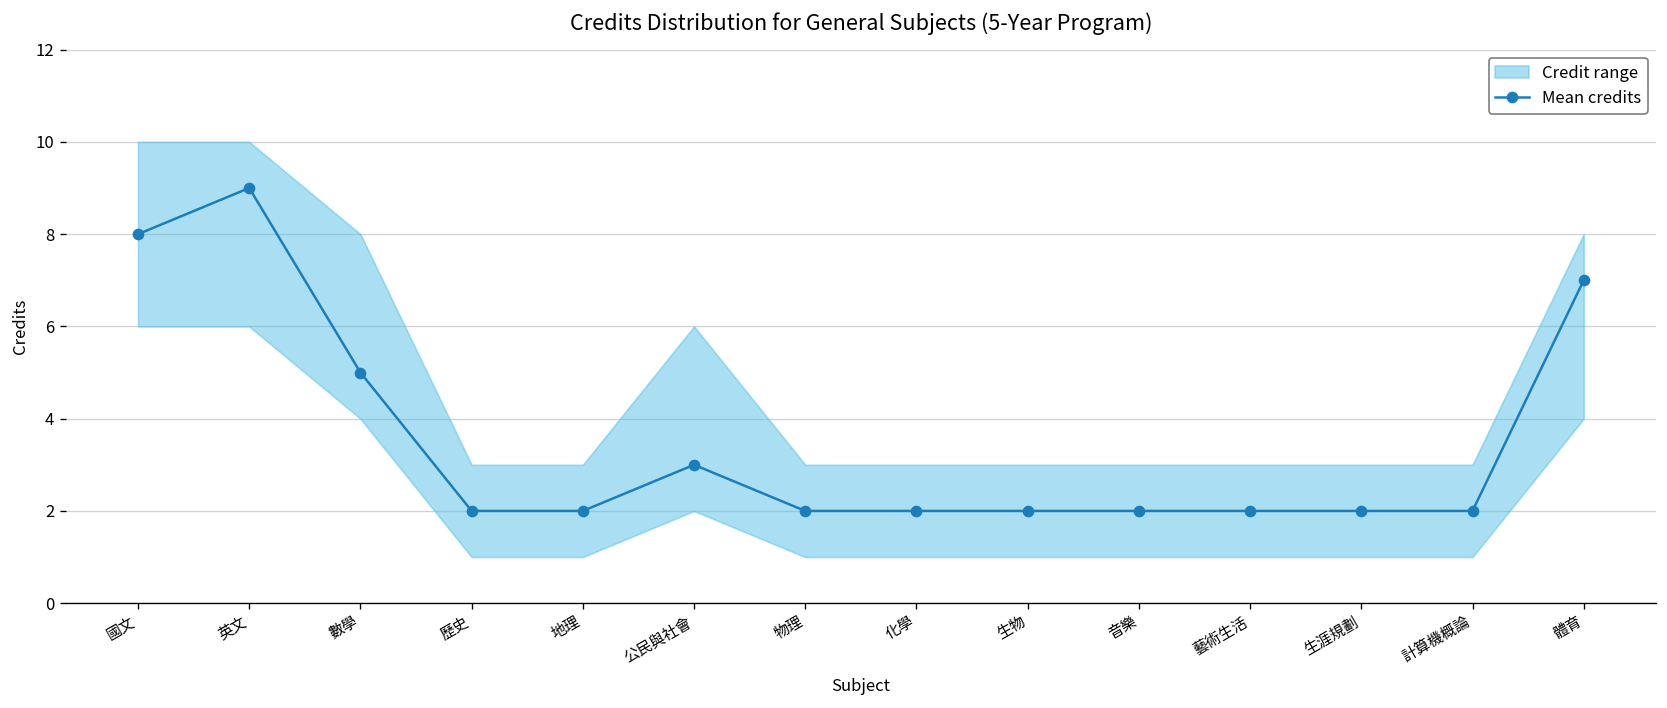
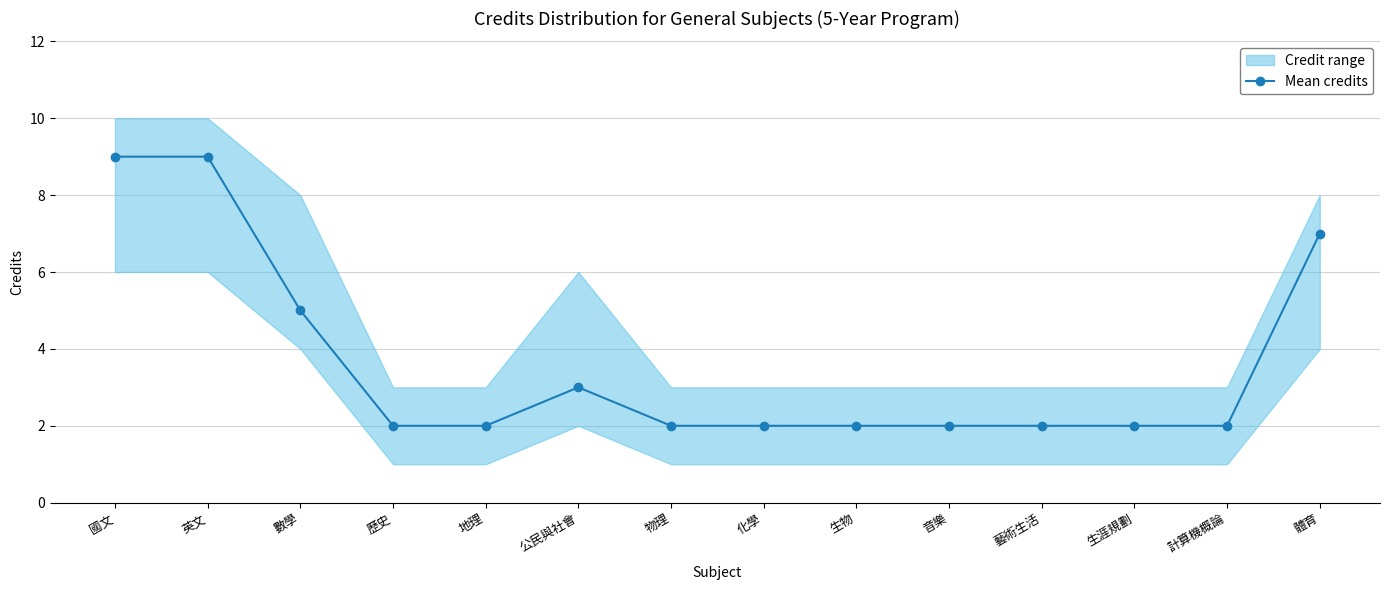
  {
    "Mean credits": {
-     "國文": 8,
+     "國文": 9,
      "英文": 9,
      "數學": 5,
      "歷史": 2,
      "地理": 2,
      "公民與社會": 3,
      "物理": 2,
      "化學": 2,
      "生物": 2,
      "音樂": 2,
      "藝術生活": 2,
      "生涯規劃": 2,
      "計算機概論": 2,
      "體育": 7
    }
  }
